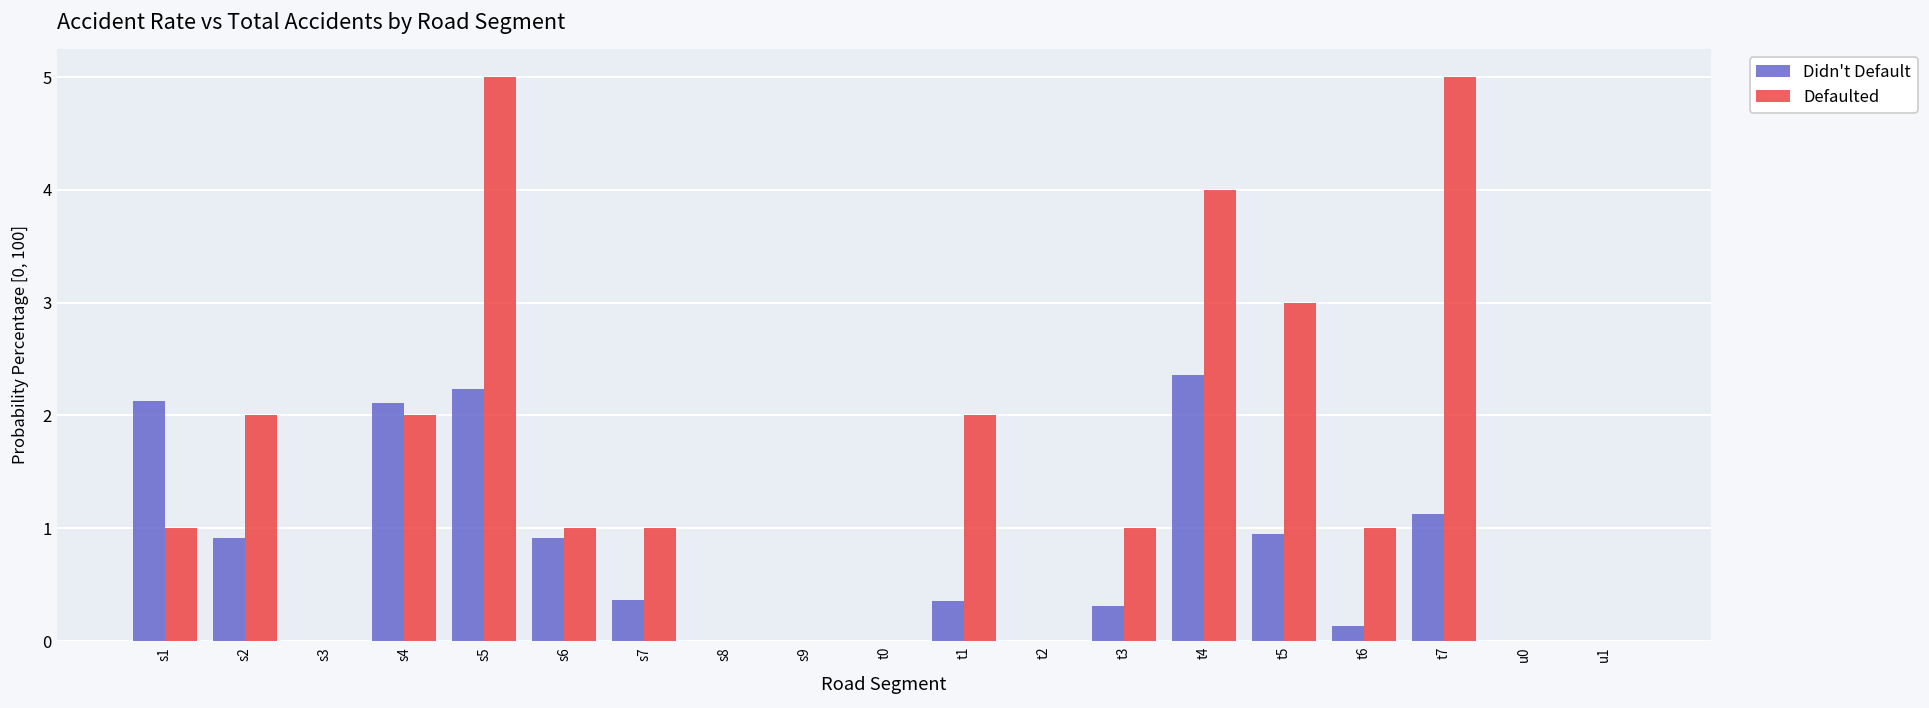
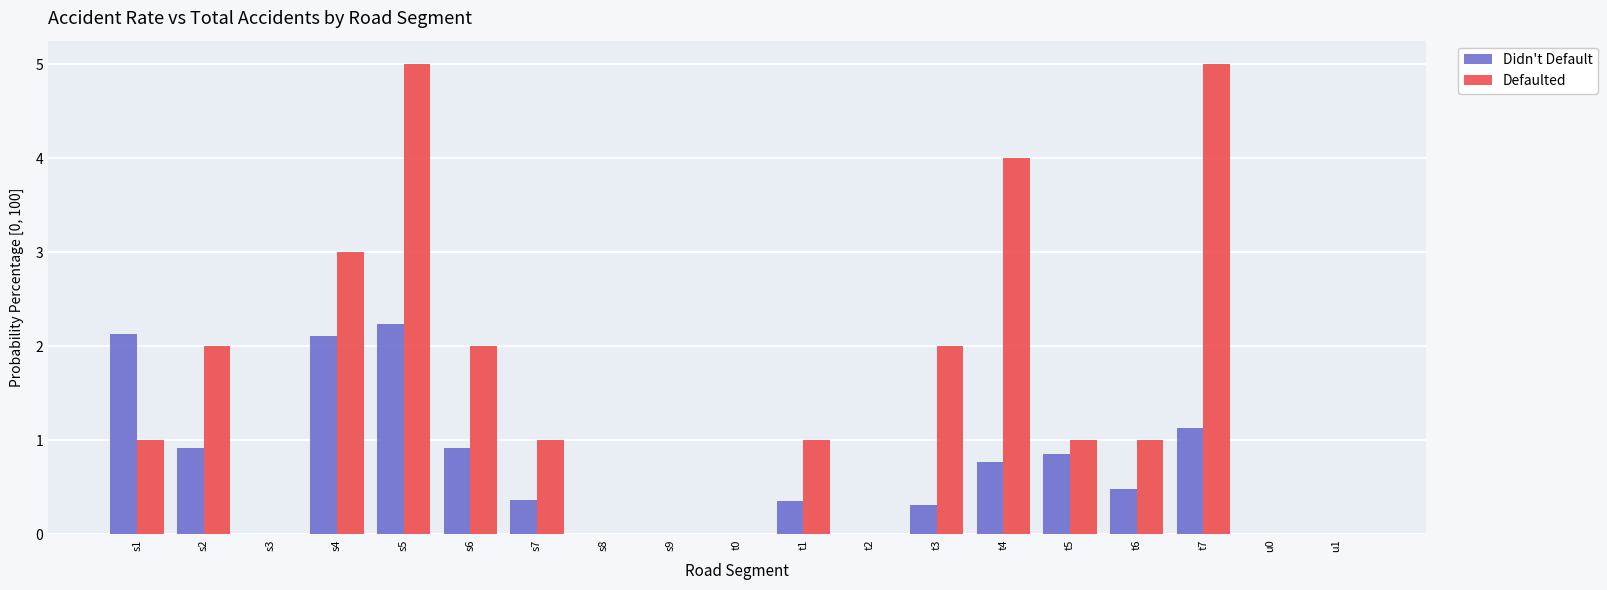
  {
    "Didn't Default": {
      "s1": 2.1,
      "s2": 0.9,
      "s3": 0.0,
      "s4": 2.1,
      "s5": 2.2,
      "s6": 0.9,
      "s7": 0.4,
      "s8": 0.0,
      "s9": 0.0,
      "t0": 0.0,
      "t1": 0.4,
      "t2": 0.0,
      "t3": 0.3,
-     "t4": 2.4,
-     "t5": 0.95,
-     "t6": 0.1,
+     "t4": 0.8,
+     "t5": 0.85,
+     "t6": 0.5,
      "t7": 1.1,
      "u0": 0.0,
      "u1": 0.0
    },
    "Defaulted": {
      "s1": 1,
      "s2": 2,
      "s3": 0,
-     "s4": 2,
+     "s4": 3,
      "s5": 5,
-     "s6": 1,
+     "s6": 2,
      "s7": 1,
      "s8": 0,
      "s9": 0,
      "t0": 0,
-     "t1": 2,
+     "t1": 1,
      "t2": 0,
-     "t3": 1,
+     "t3": 2,
      "t4": 4,
-     "t5": 3,
+     "t5": 1,
      "t6": 1,
      "t7": 5,
      "u0": 0,
      "u1": 0
    }
  }
